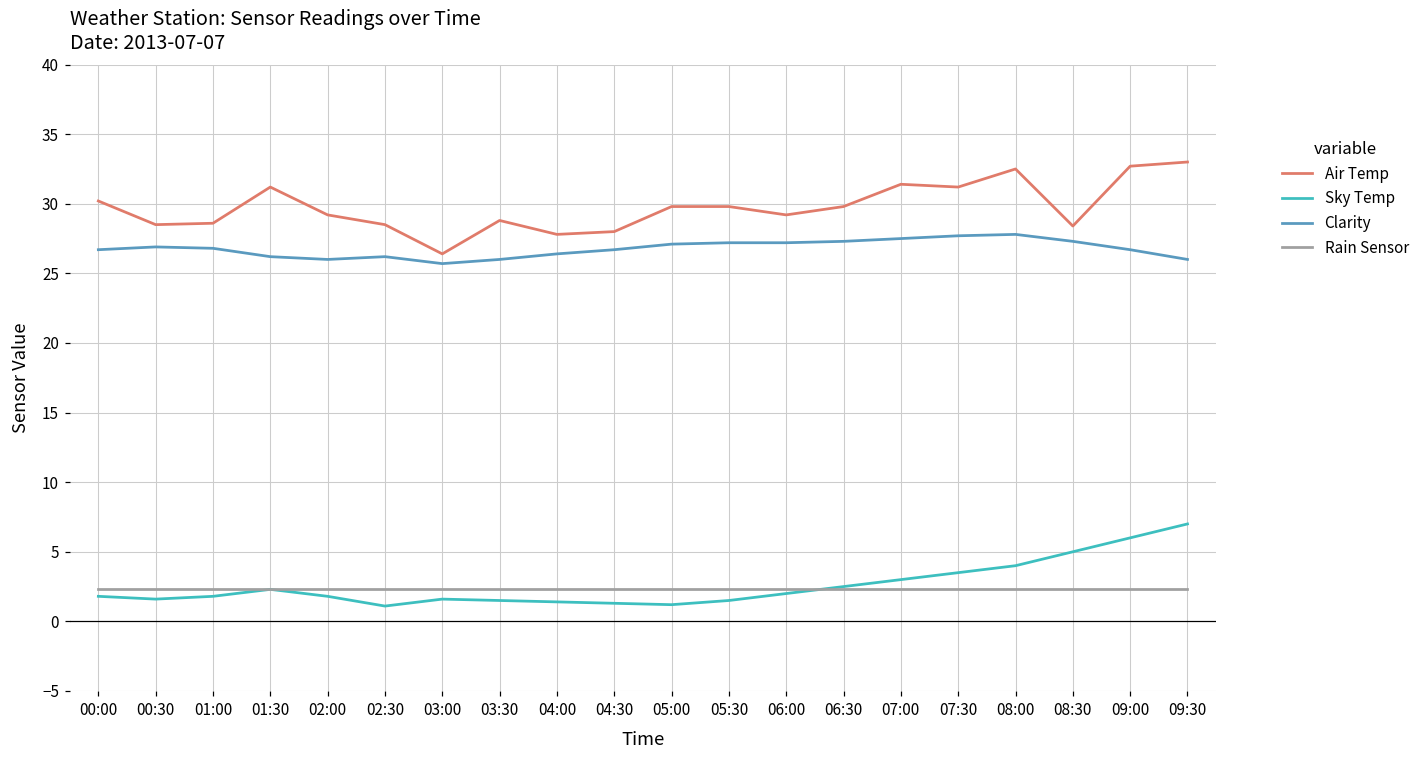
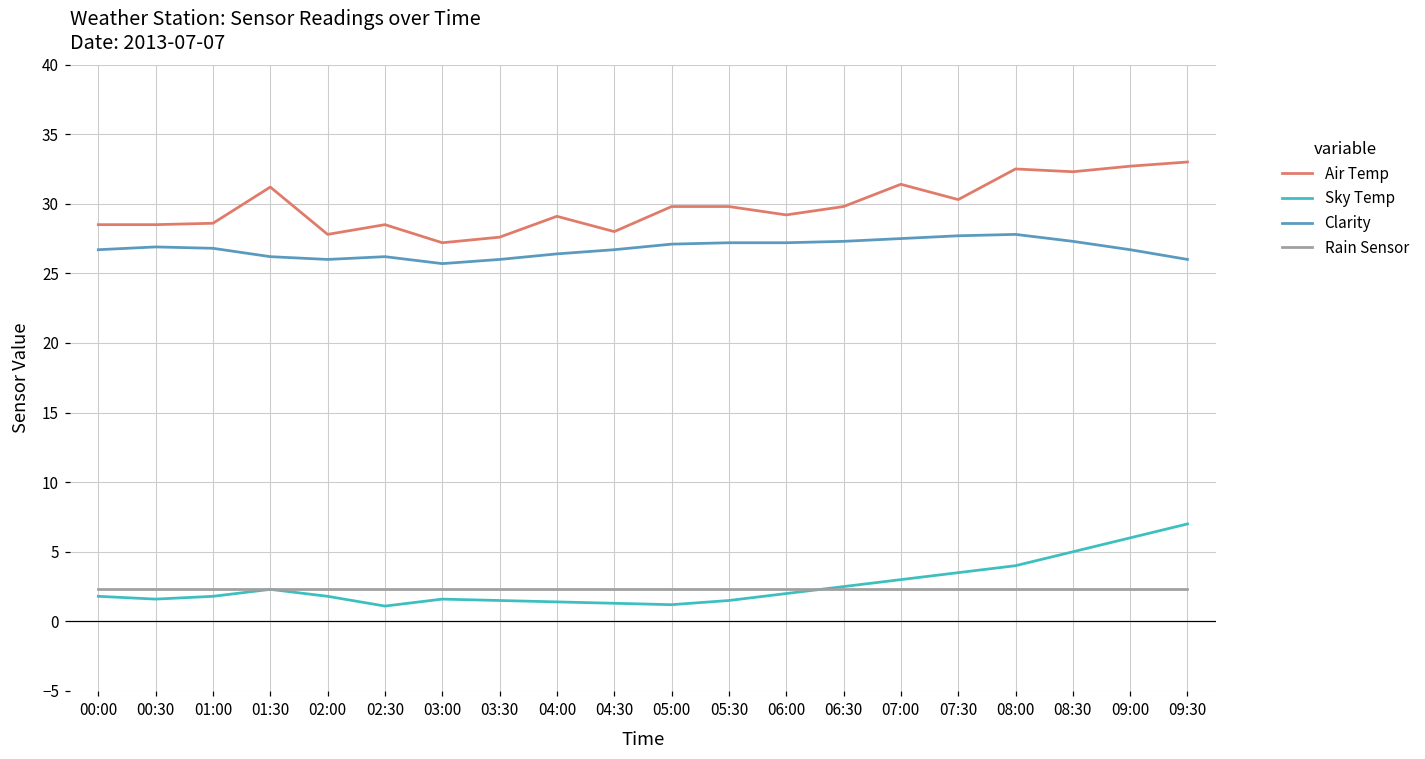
  {
    "Air Temp": {
-     "00:00": 30.2,
+     "00:00": 28.5,
      "00:30": 28.5,
      "01:00": 28.6,
      "01:30": 31.2,
-     "02:00": 29.2,
+     "02:00": 27.8,
      "02:30": 28.5,
-     "03:00": 26.4,
-     "03:30": 28.8,
-     "04:00": 27.8,
+     "03:00": 27.2,
+     "03:30": 27.6,
+     "04:00": 29.1,
      "04:30": 28.0,
      "05:00": 29.8,
      "05:30": 29.8,
      "06:00": 29.2,
      "06:30": 29.8,
      "07:00": 31.4,
-     "07:30": 31.2,
+     "07:30": 30.3,
      "08:00": 32.5,
-     "08:30": 28.4,
+     "08:30": 32.3,
      "09:00": 32.7,
      "09:30": 33.0
    },
    "Rain Sensor": {
      "00:00": 2.3,
      "00:30": 2.3,
      "01:00": 2.3,
      "02:00": 2.3,
      "02:30": 2.3,
      "03:00": 2.3,
      "03:30": 2.3,
      "04:00": 2.3,
      "04:30": 2.3,
      "05:00": 2.3,
      "05:30": 2.3,
      "06:00": 2.3,
      "07:00": 2.3,
      "07:30": 2.3,
      "08:00": 2.3,
      "08:30": 2.3,
      "09:00": 2.3,
      "09:30": 2.3
    }
  }
